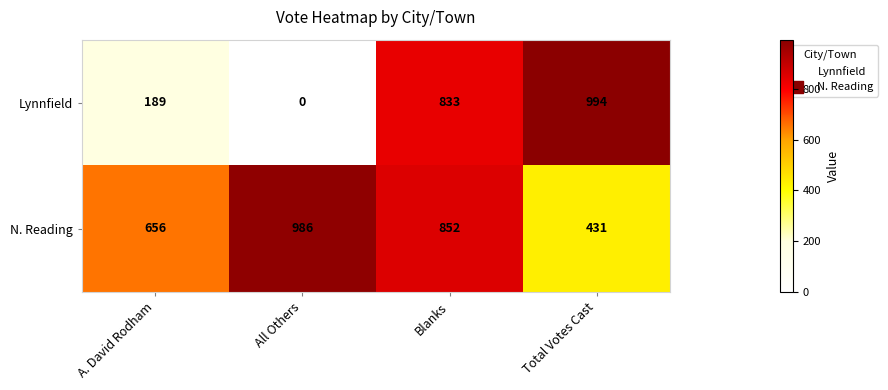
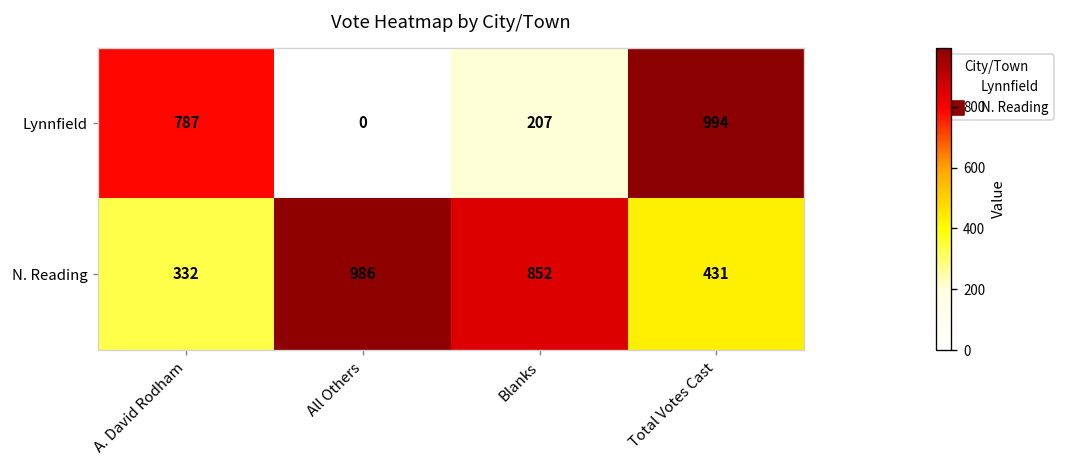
  {
    "Lynnfield": {
-     "A. David Rodham": 189,
+     "A. David Rodham": 787,
      "All Others": 0,
-     "Blanks": 833,
+     "Blanks": 207,
      "Total Votes Cast": 994
    },
    "N. Reading": {
-     "A. David Rodham": 656,
+     "A. David Rodham": 332,
      "All Others": 986,
      "Blanks": 852,
      "Total Votes Cast": 431
    }
  }
